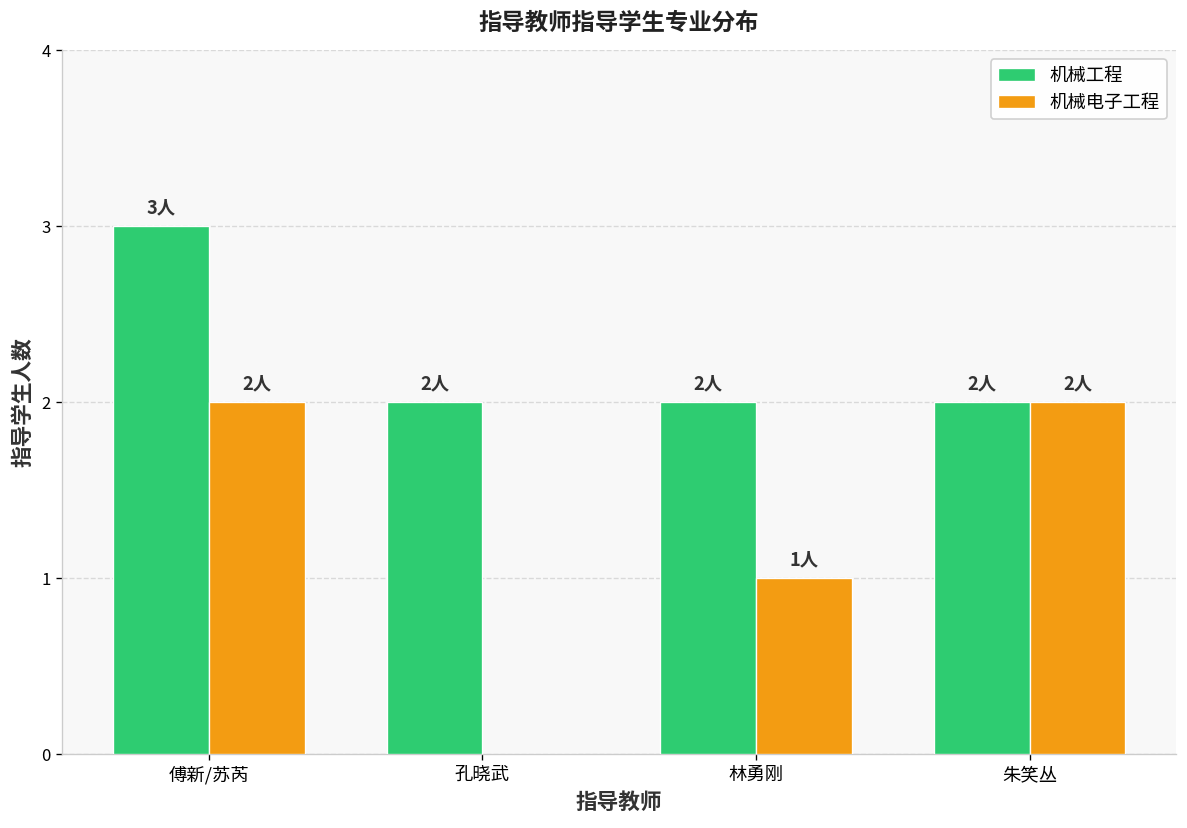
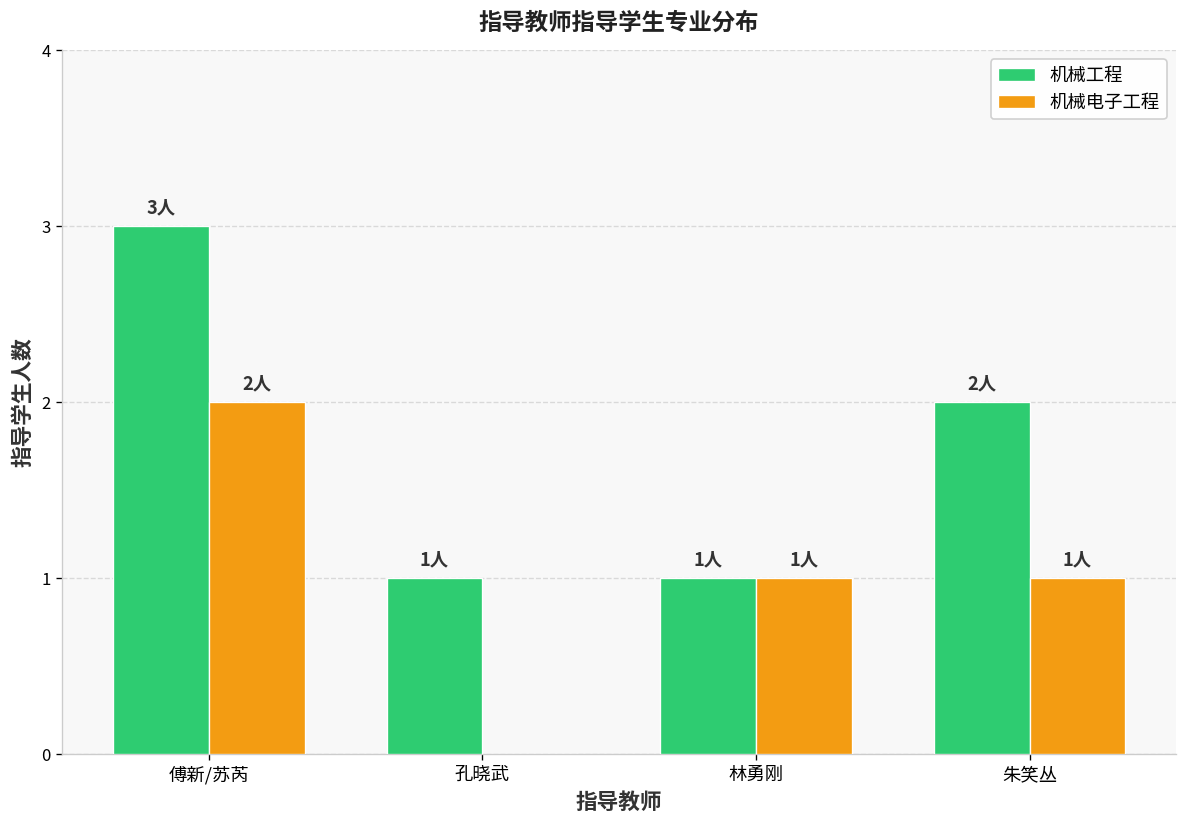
  {
    "机械工程": {
      "傅新/苏芮": "3人",
-     "孔晓武": "2人",
-     "林勇刚": "2人",
+     "孔晓武": "1人",
+     "林勇刚": "1人",
      "朱笑丛": "2人"
    },
    "机械电子工程": {
      "傅新/苏芮": "2人",
      "林勇刚": "1人",
-     "朱笑丛": "2人"
+     "朱笑丛": "1人"
    }
  }
